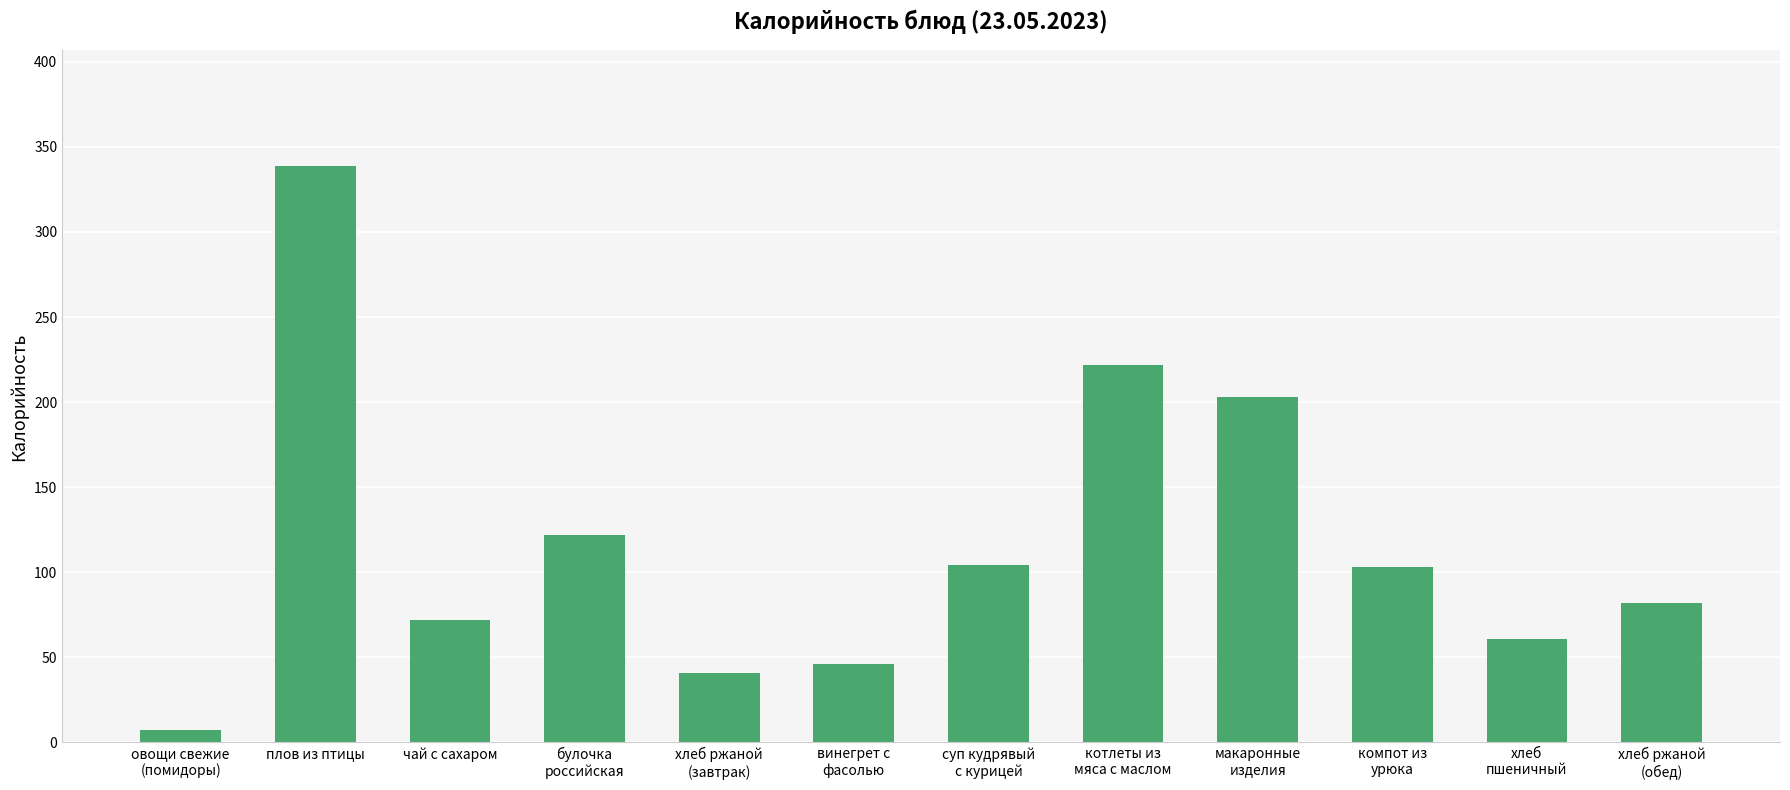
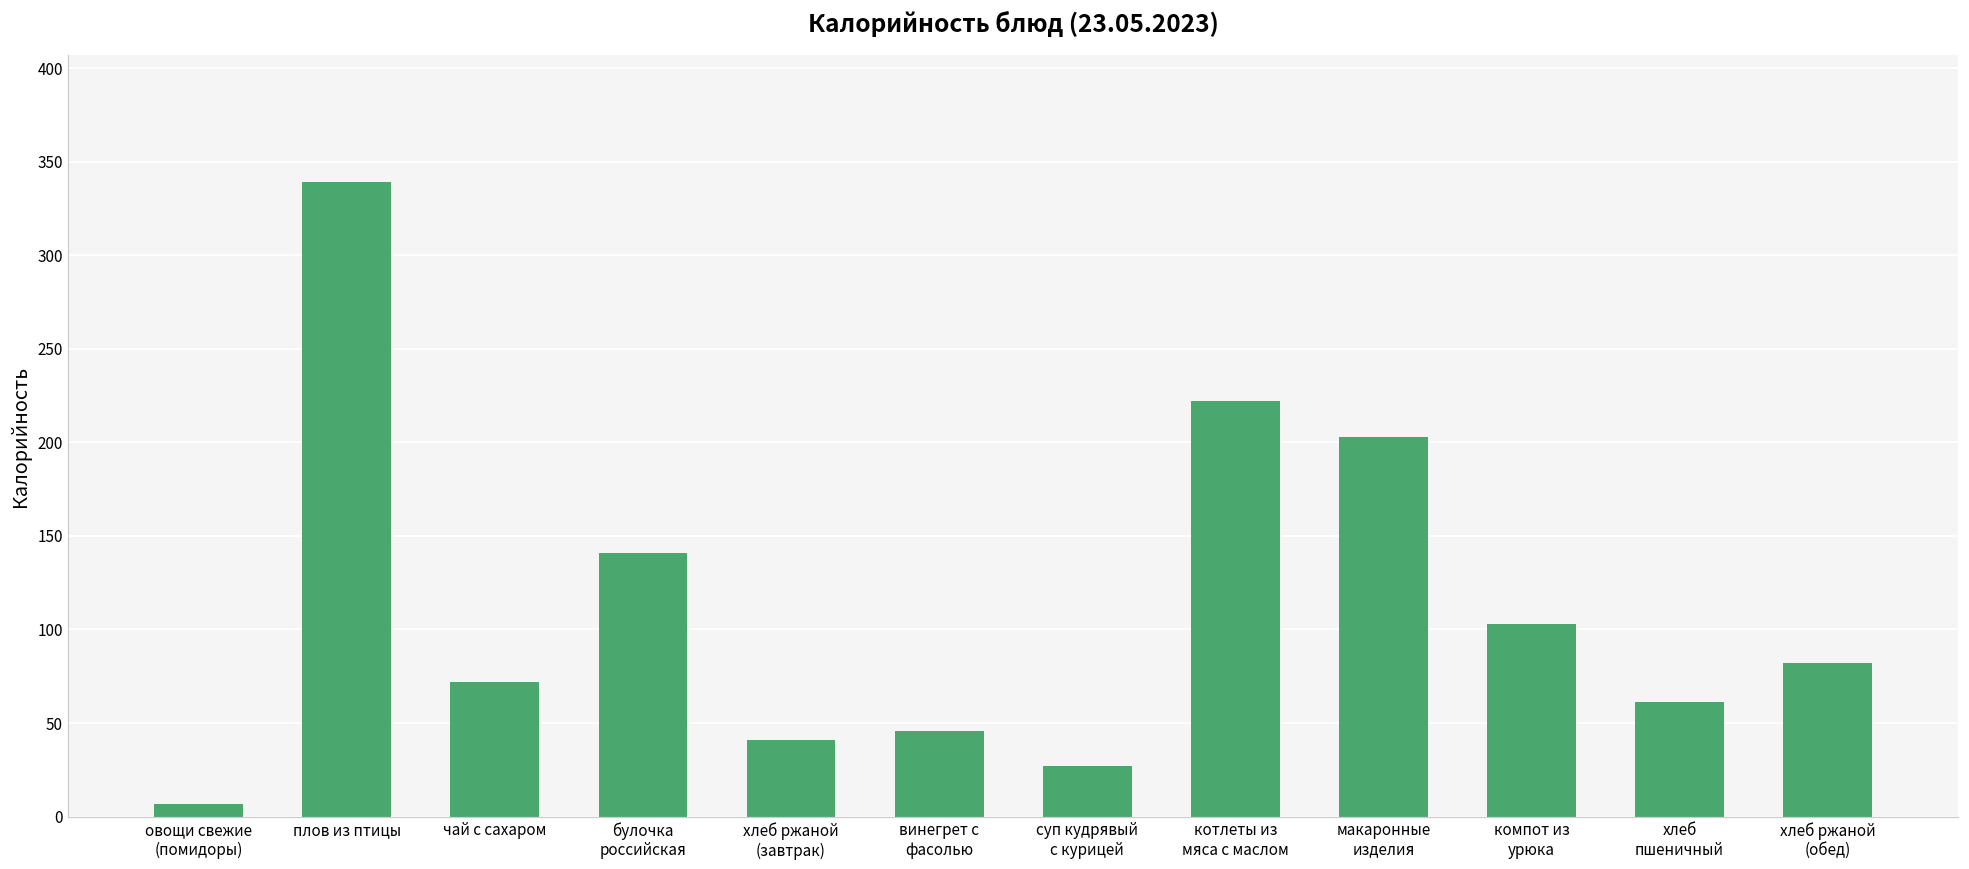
  {
    "овощи свежие (помидоры)": 7,
    "плов из птицы": 339,
    "чай с сахаром": 72,
-   "булочка российская": 122,
+   "булочка российская": 141,
    "хлеб ржаной (завтрак)": 41,
    "винегрет с фасолью": 46,
-   "суп кудрявый с курицей": 104,
+   "суп кудрявый с курицей": 27,
    "котлеты из мяса с маслом": 222,
    "макаронные изделия": 203,
    "компот из урюка": 103,
    "хлеб пшеничный": 61,
    "хлеб ржаной (обед)": 82
  }
